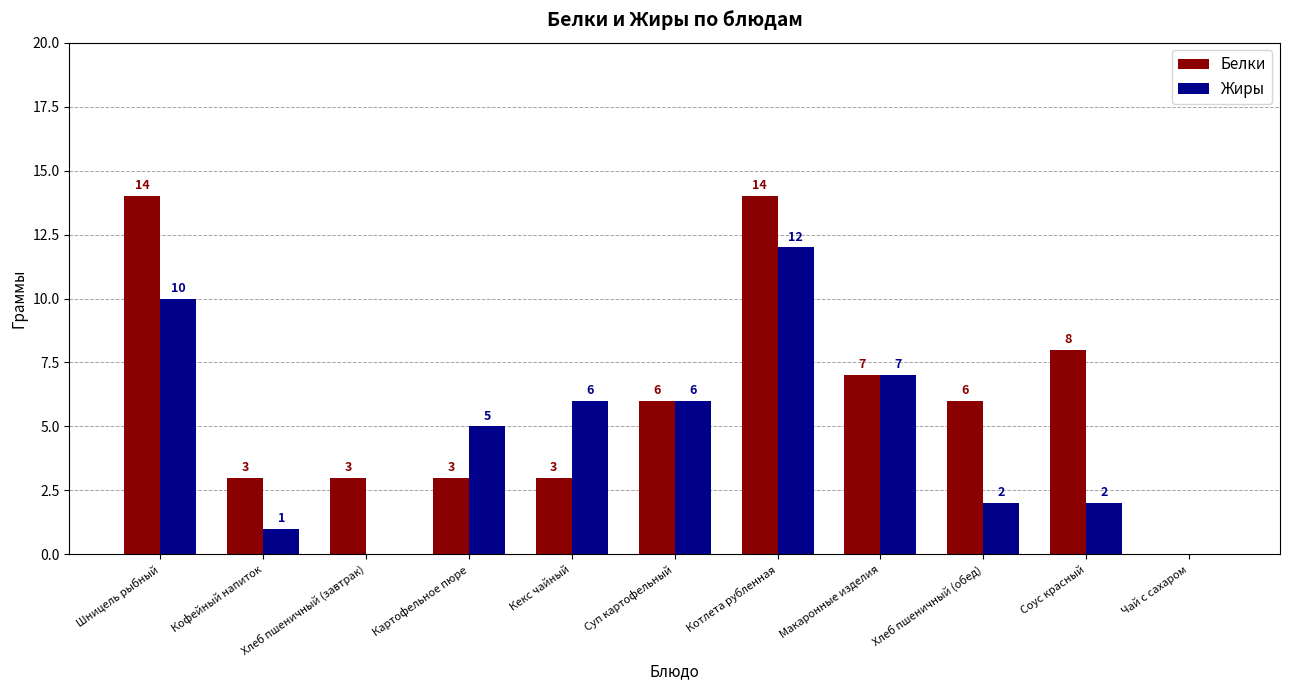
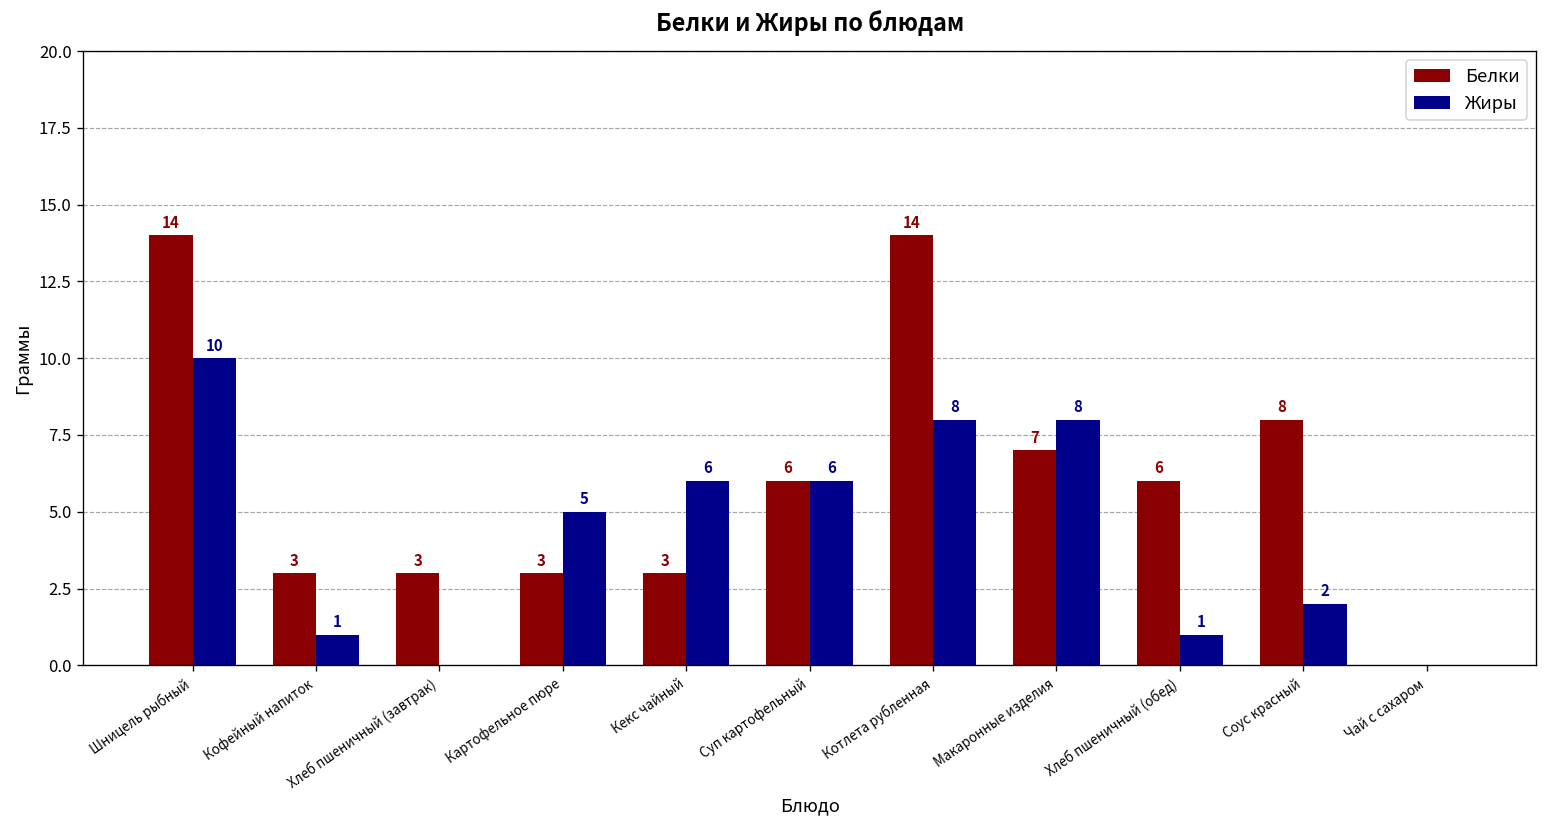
  {
    "Белки": {
      "Шницель рыбный": 14,
      "Кофейный напиток": 3,
      "Хлеб пшеничный (завтрак)": 3,
      "Картофельное пюре": 3,
      "Кекс чайный": 3,
      "Суп картофельный": 6,
      "Котлета рубленная": 14,
      "Макаронные изделия": 7,
      "Хлеб пшеничный (обед)": 6,
      "Соус красный": 8
    },
    "Жиры": {
      "Шницель рыбный": 10,
      "Кофейный напиток": 1,
      "Картофельное пюре": 5,
      "Кекс чайный": 6,
      "Суп картофельный": 6,
-     "Котлета рубленная": 12,
-     "Макаронные изделия": 7,
-     "Хлеб пшеничный (обед)": 2,
+     "Котлета рубленная": 8,
+     "Макаронные изделия": 8,
+     "Хлеб пшеничный (обед)": 1,
      "Соус красный": 2
    }
  }
